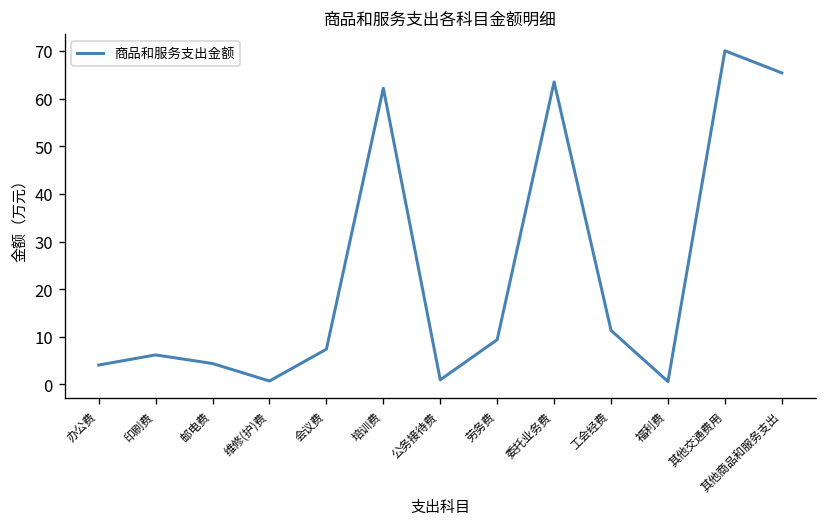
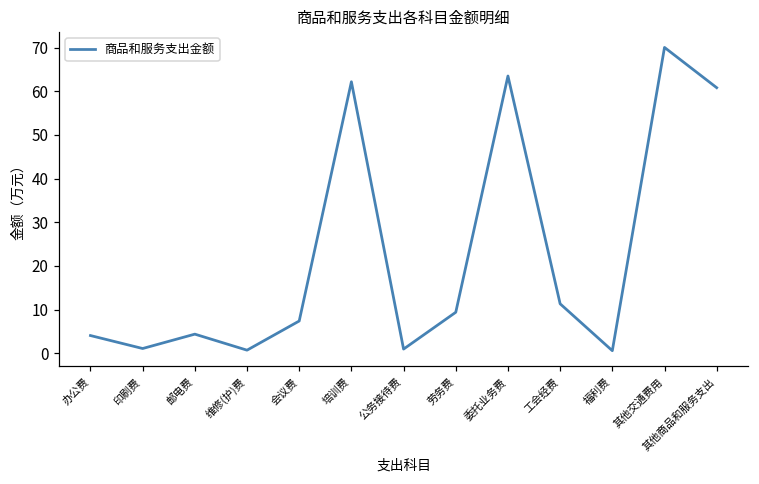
  {
    "办公费": 4,
-   "印刷费": 6,
+   "印刷费": 1,
    "邮电费": 4,
    "维修(护)费": 1,
    "会议费": 7,
    "培训费": 62,
    "公务接待费": 1,
    "劳务费": 9,
    "委托业务费": 64,
    "工会经费": 11,
    "福利费": 1,
    "其他交通费用": 70,
-   "其他商品和服务支出": 65
+   "其他商品和服务支出": 61
  }
